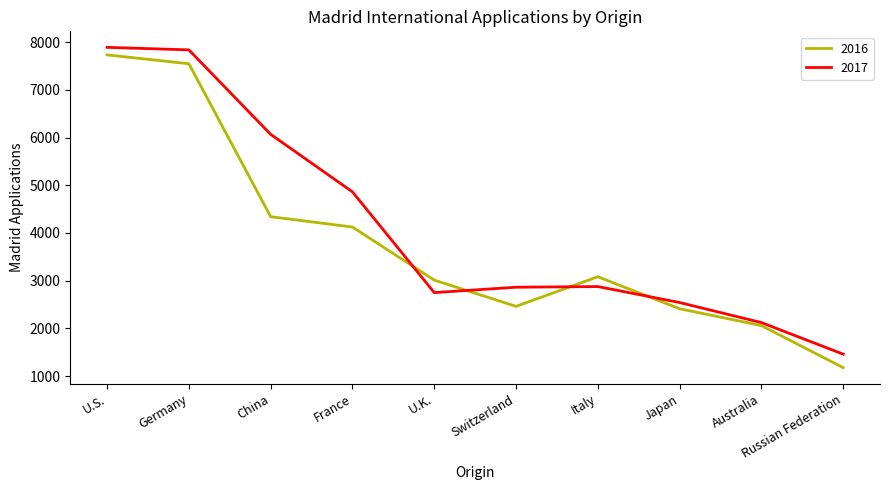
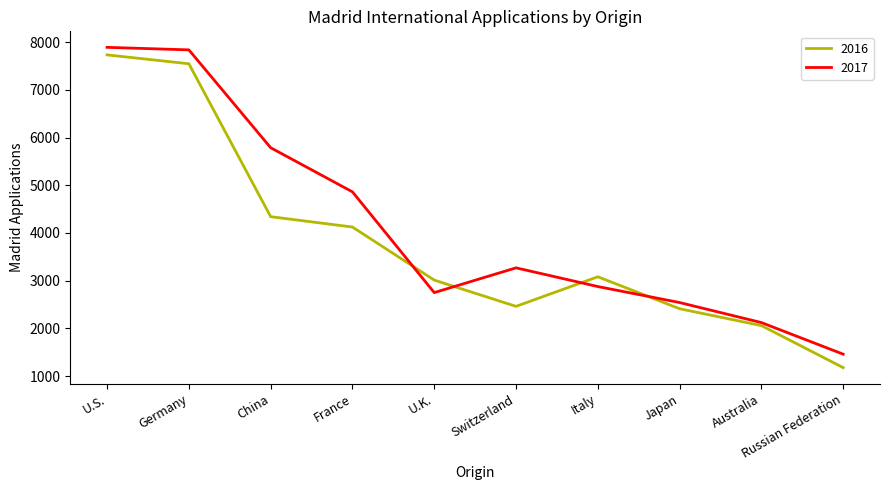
  {
    "2016": {
      "U.S.": 7700,
      "Germany": 7500,
      "China": 4300,
      "France": 4100,
      "U.K.": 3000,
      "Switzerland": 2500,
      "Italy": 3100,
      "Japan": 2400,
      "Australia": 2100,
      "Russian Federation": 1200
    },
    "2017": {
      "U.S.": 7900,
      "Germany": 7800,
-     "China": 6100,
+     "China": 5800,
      "France": 4900,
      "U.K.": 2800,
-     "Switzerland": 2900,
+     "Switzerland": 3300,
      "Italy": 2900,
      "Japan": 2500,
      "Australia": 2100,
      "Russian Federation": 1500
    }
  }
